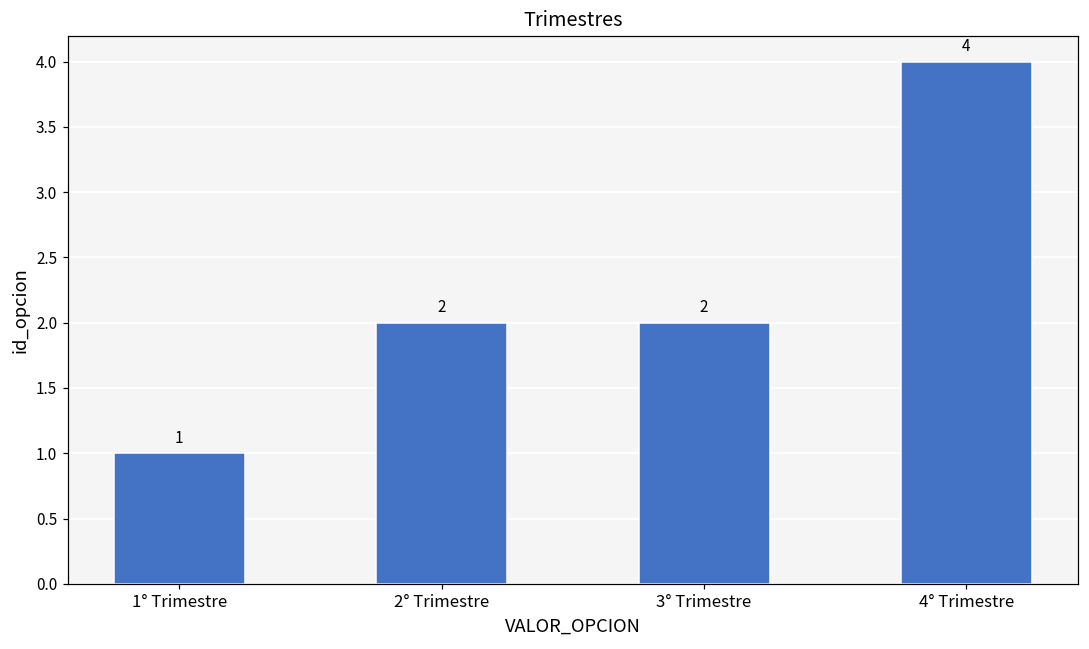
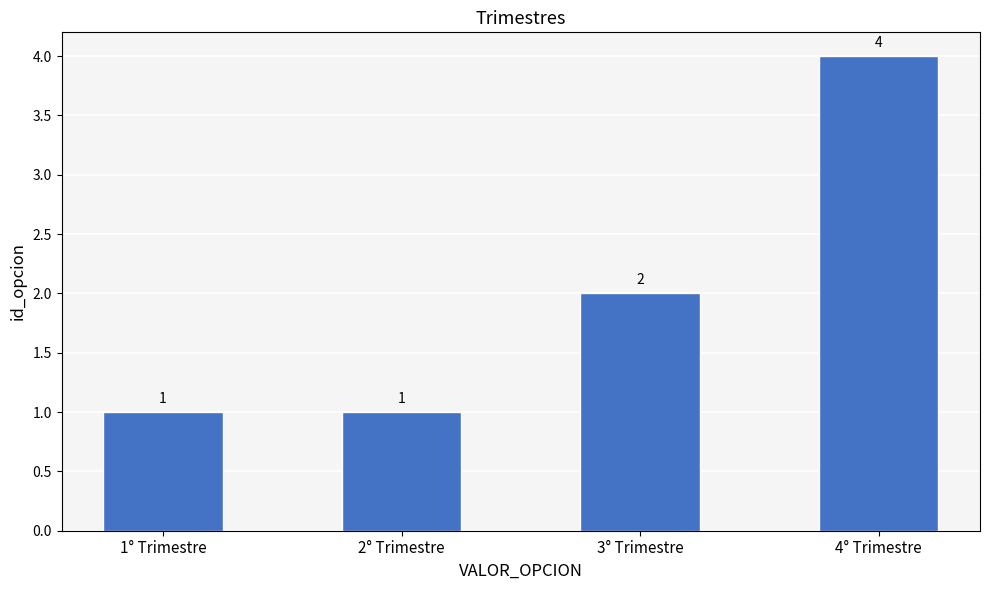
  {
    "1° Trimestre": 1,
-   "2° Trimestre": 2,
+   "2° Trimestre": 1,
    "3° Trimestre": 2,
    "4° Trimestre": 4
  }
